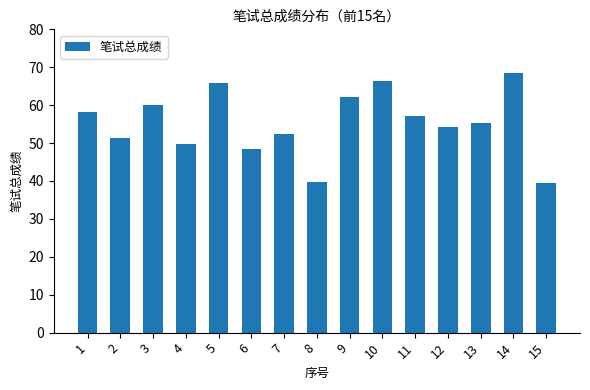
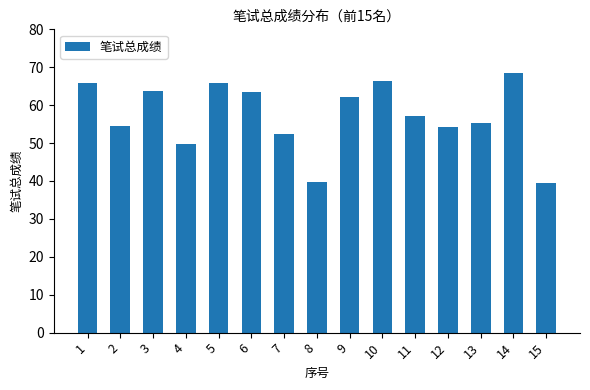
  {
-   "1": 58,
-   "2": 51,
-   "3": 60,
+   "1": 66,
+   "2": 54,
+   "3": 64,
    "4": 50,
    "5": 66,
-   "6": 48,
+   "6": 64,
    "7": 52,
    "8": 40,
    "9": 62,
    "10": 66,
    "11": 57,
    "12": 54,
    "13": 55,
    "14": 69,
    "15": 40
  }
